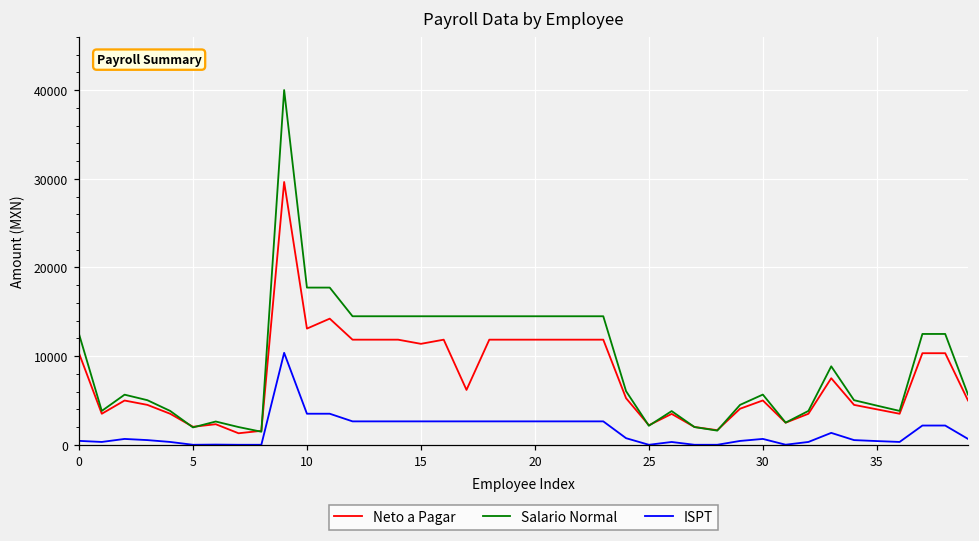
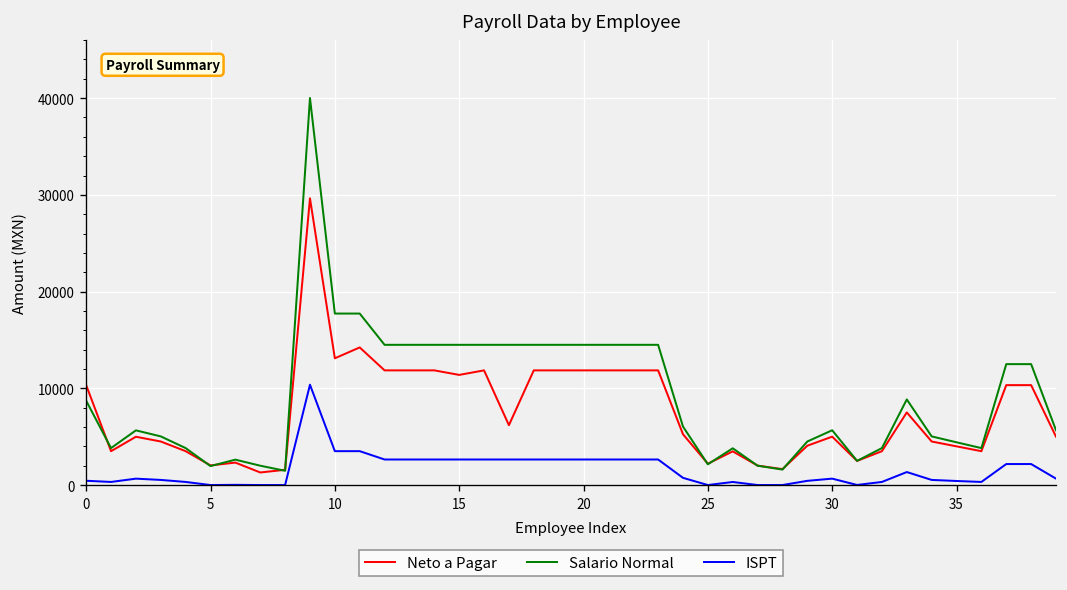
  {
    "Neto a Pagar": {
      "0": 10000
    },
    "Salario Normal": {
-     "0": 13000
+     "0": 9000
    },
    "ISPT": {
      "0": 0
    }
  }
